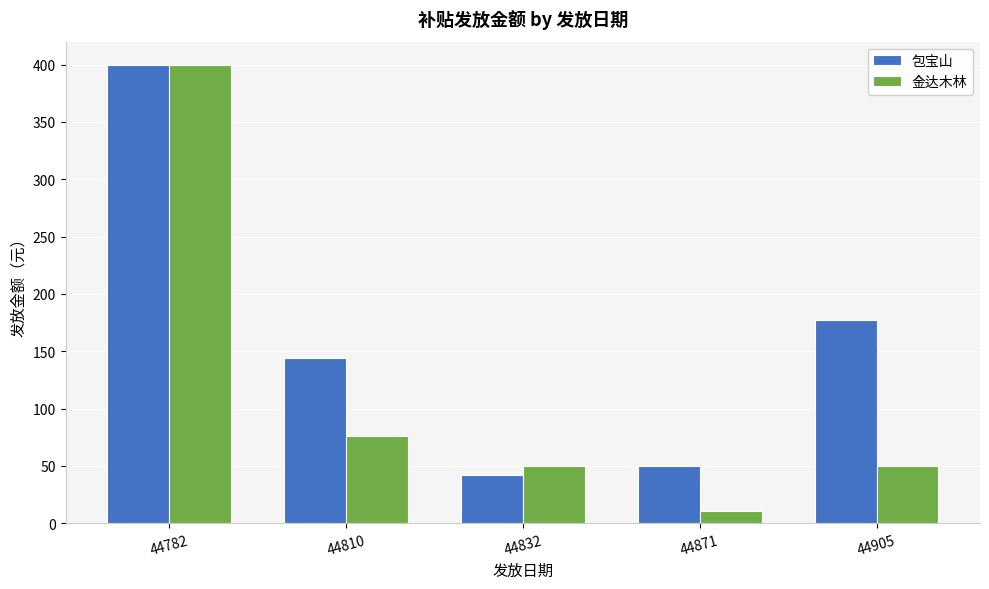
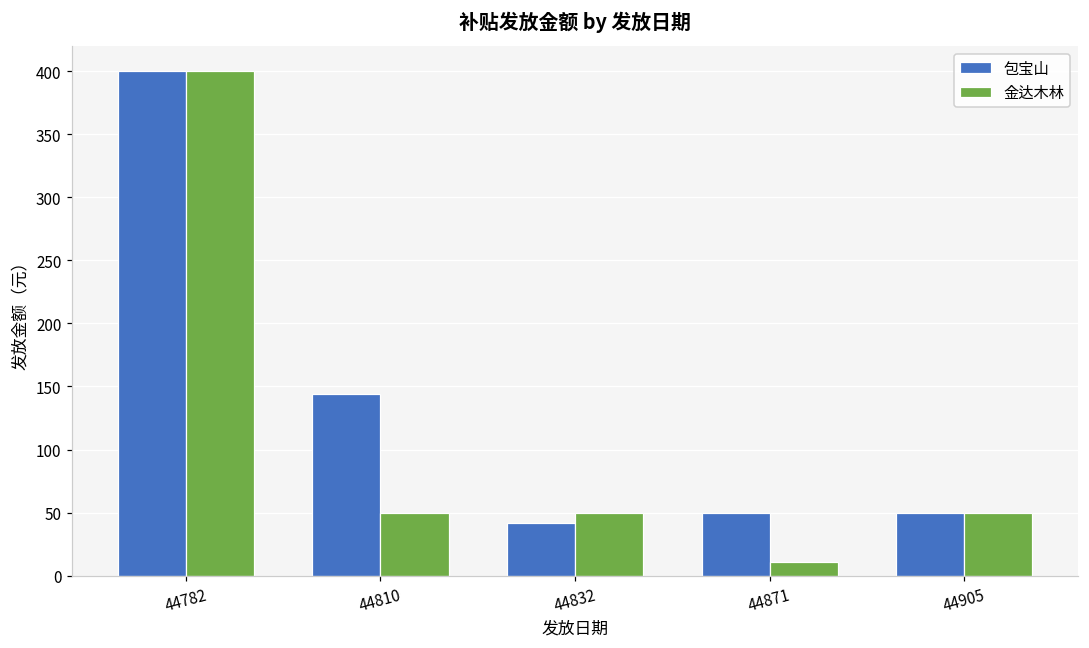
  {
    "包宝山": {
      "44782": 400,
      "44810": 144,
      "44832": 42,
      "44871": 50,
-     "44905": 177
+     "44905": 50
    },
    "金达木林": {
      "44782": 400,
-     "44810": 76,
+     "44810": 50,
      "44832": 50,
      "44871": 11,
      "44905": 50
    }
  }
